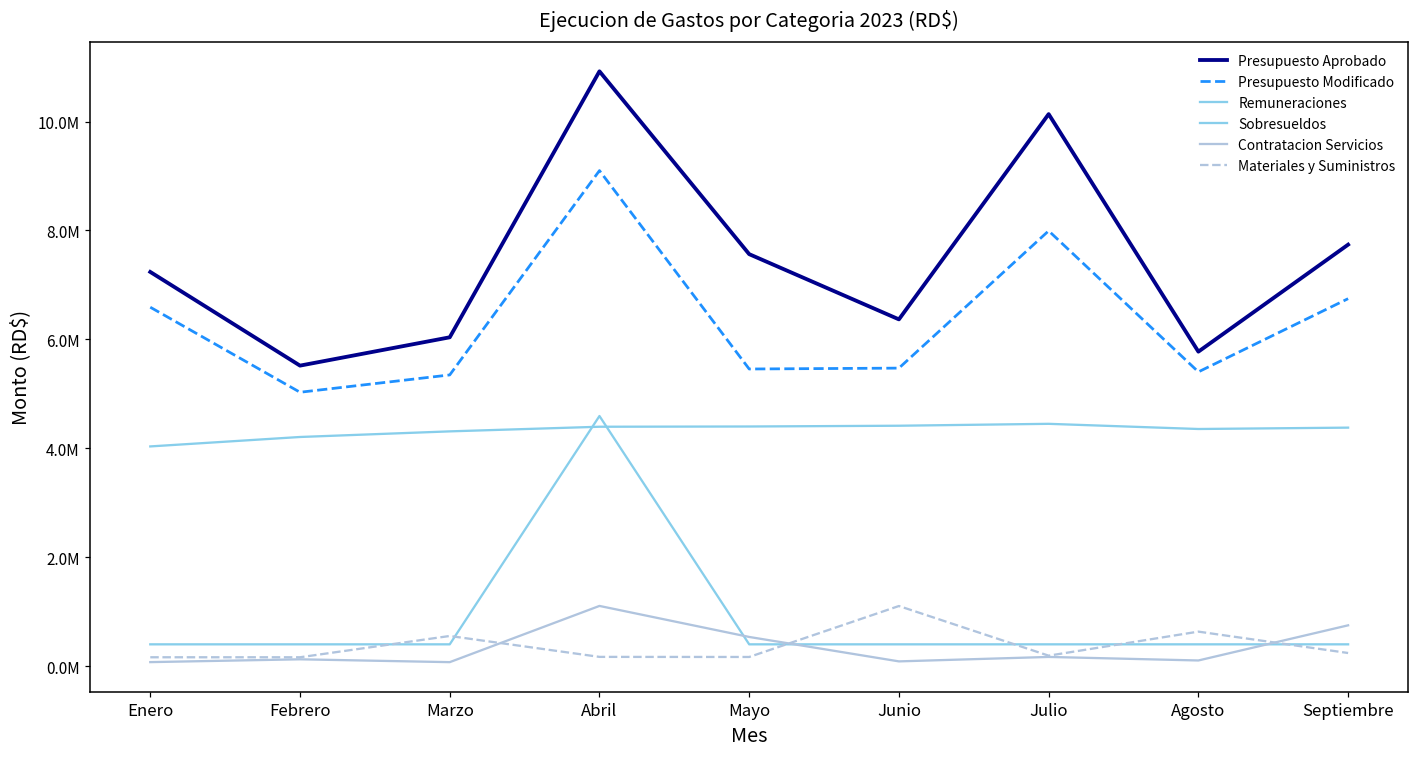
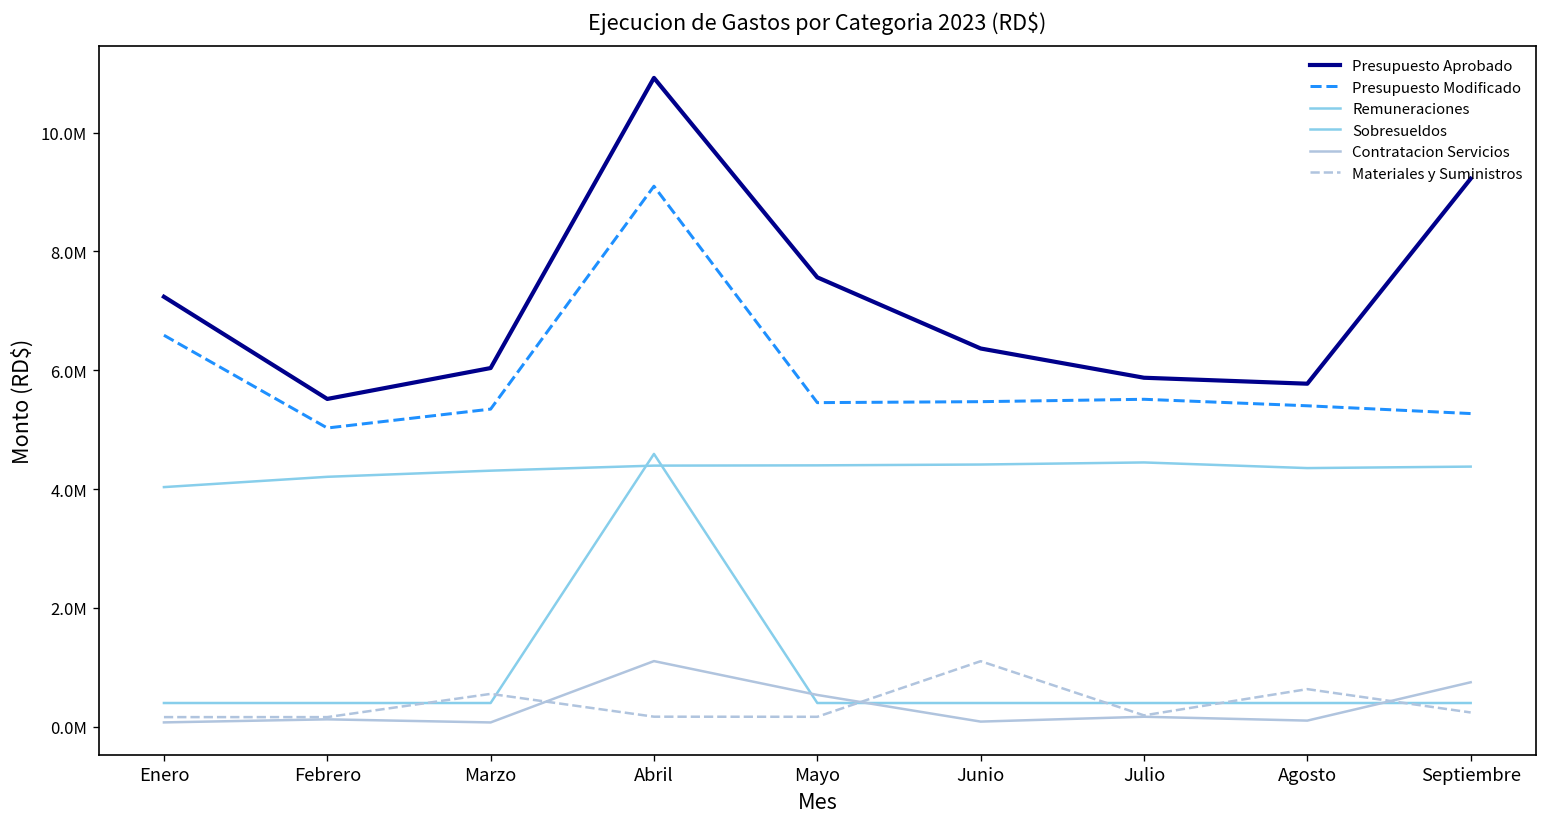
  {
    "Presupuesto Aprobado": {
      "Enero": 7200000,
      "Febrero": 5500000,
      "Marzo": 6000000,
      "Abril": 10900000,
      "Mayo": 7600000,
      "Junio": 6400000,
-     "Julio": 10100000,
+     "Julio": 5900000,
      "Agosto": 5800000,
-     "Septiembre": 7700000
+     "Septiembre": 9200000
    },
    "Presupuesto Modificado": {
      "Enero": 6600000,
      "Febrero": 5000000,
      "Marzo": 5300000,
      "Abril": 9100000,
      "Mayo": 5500000,
      "Junio": 5500000,
-     "Julio": 8000000,
+     "Julio": 5500000,
      "Agosto": 5400000,
-     "Septiembre": 6700000
+     "Septiembre": 5300000
    }
  }
